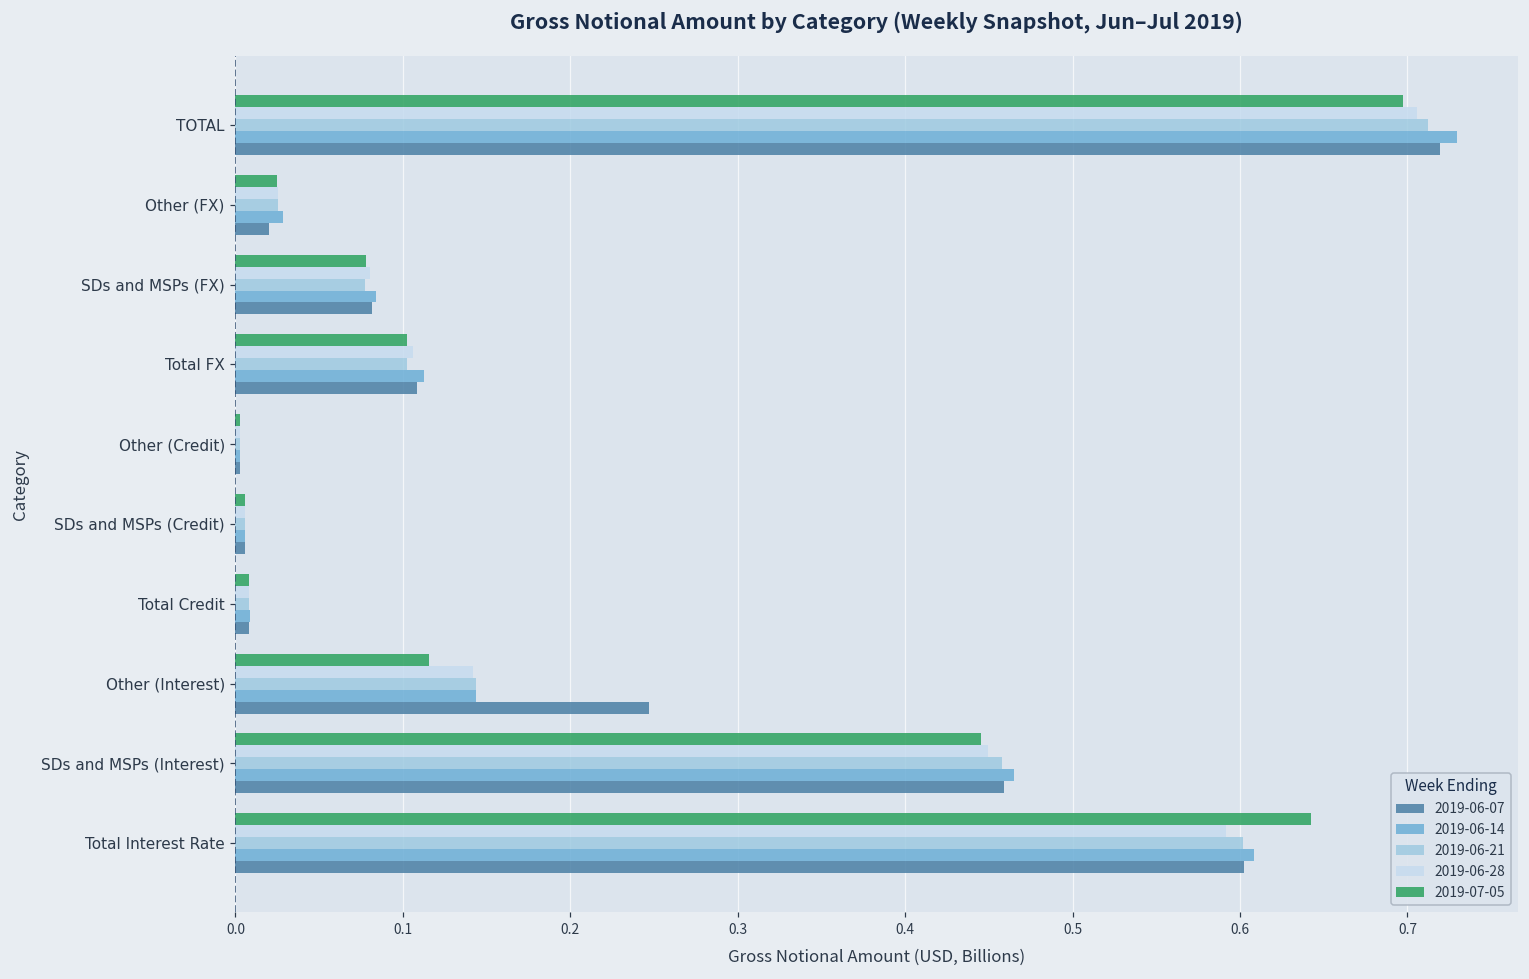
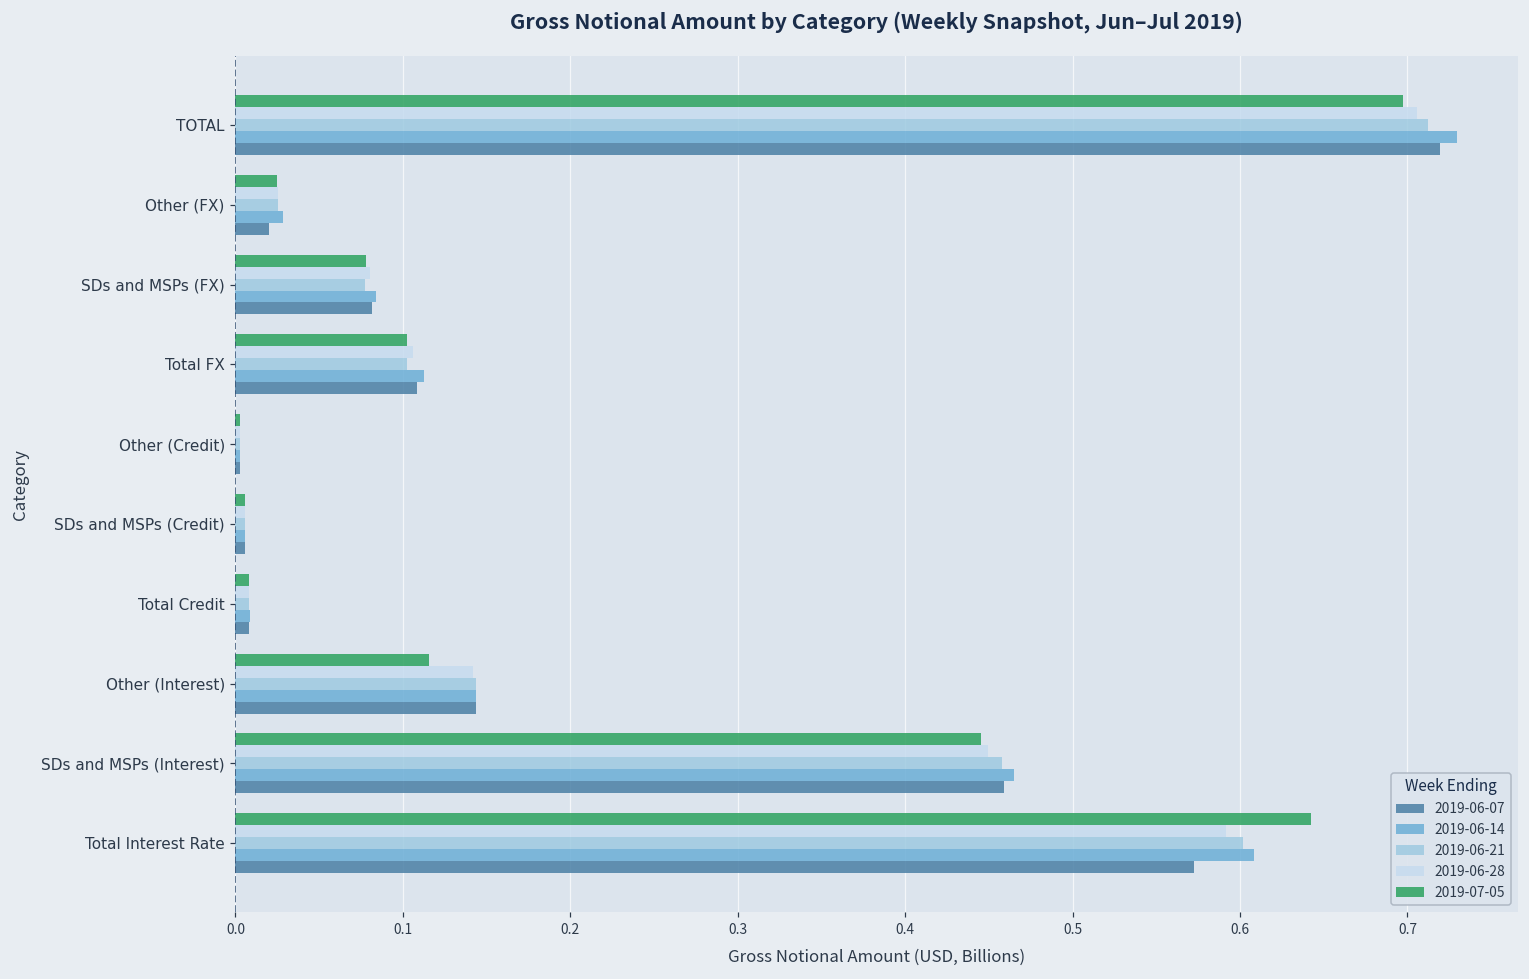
  {
    "2019-06-07": {
      "TOTAL": 0.719,
      "Other (FX)": 0.020,
      "SDs and MSPs (FX)": 0.081,
      "Total FX": 0.108,
      "Other (Credit)": 0.003,
      "SDs and MSPs (Credit)": 0.006,
      "Total Credit": 0.008,
-     "Other (Interest)": 0.247,
+     "Other (Interest)": 0.144,
      "SDs and MSPs (Interest)": 0.459,
-     "Total Interest Rate": 0.603
+     "Total Interest Rate": 0.572
    },
    "2019-07-05": {
      "TOTAL": 0.697,
      "Other (FX)": 0.025,
      "SDs and MSPs (FX)": 0.078,
      "Total FX": 0.103,
      "Other (Credit)": 0.003,
      "SDs and MSPs (Credit)": 0.006,
      "Total Credit": 0.008,
      "Other (Interest)": 0.115,
      "SDs and MSPs (Interest)": 0.445,
      "Total Interest Rate": 0.642
    }
  }
